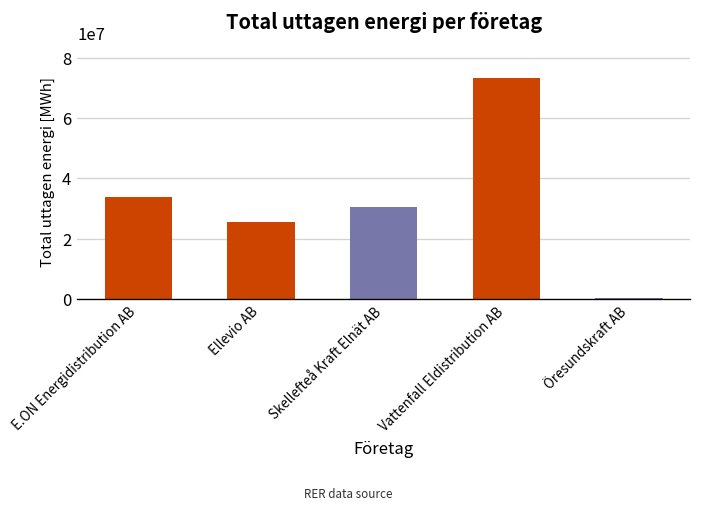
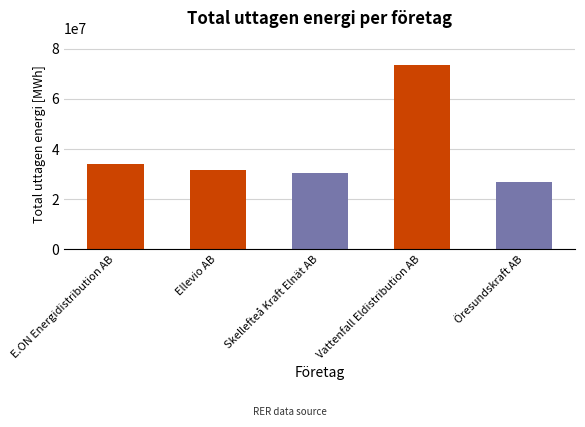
  {
    "E.ON Energidistribution AB": 34000000,
-   "Ellevio AB": 26000000,
+   "Ellevio AB": 32000000,
    "Skellefteå Kraft Elnät AB": 30000000,
    "Vattenfall Eldistribution AB": 73000000,
-   "Öresundskraft AB": 0
+   "Öresundskraft AB": 27000000
  }
